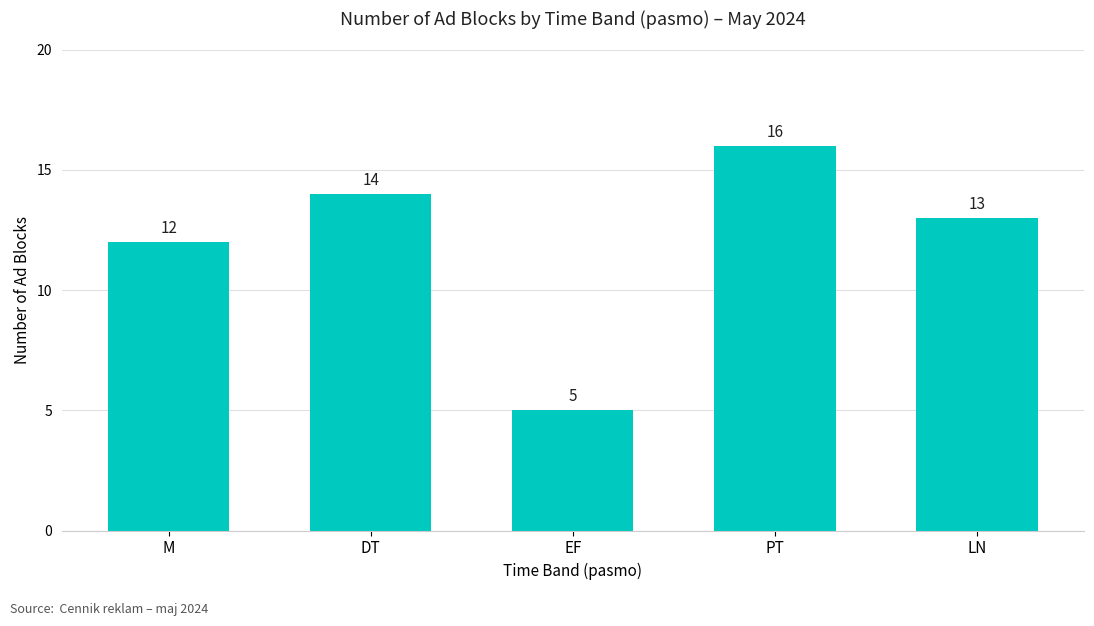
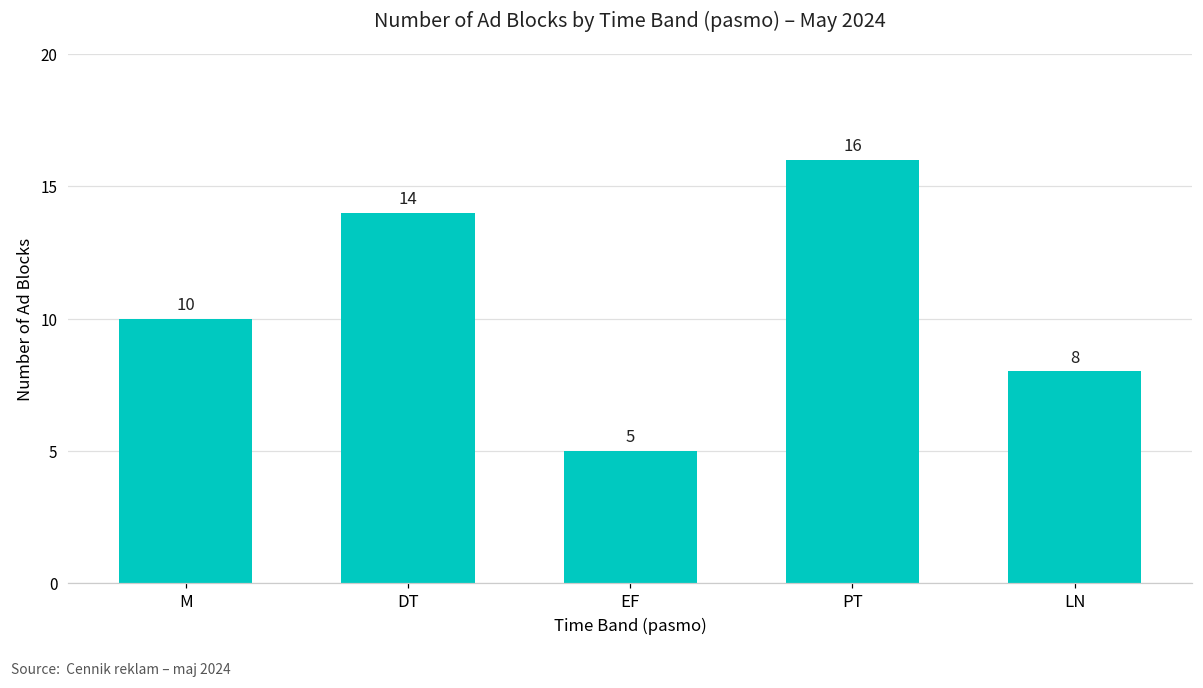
  {
-   "M": 12,
+   "M": 10,
    "DT": 14,
    "EF": 5,
    "PT": 16,
-   "LN": 13
+   "LN": 8
  }
